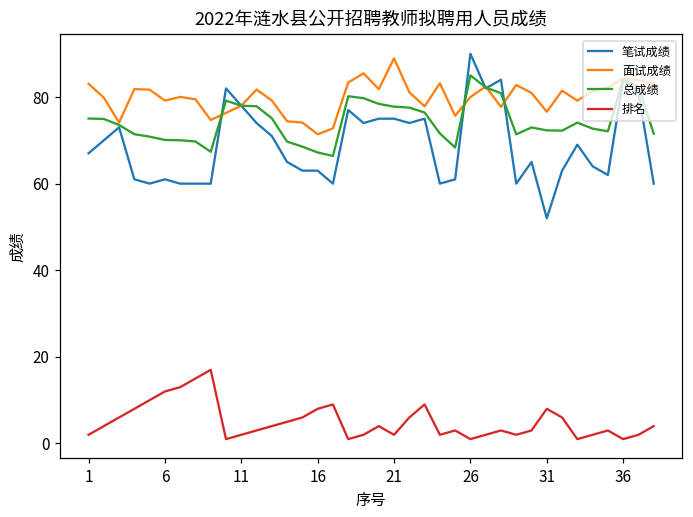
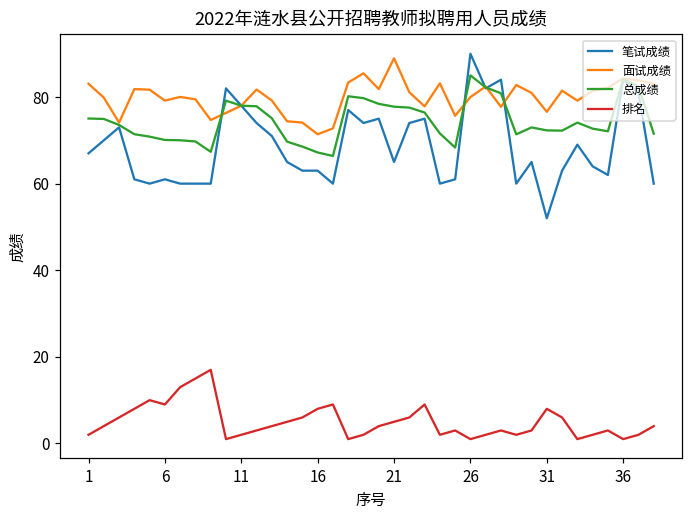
  {
    "笔试成绩": {
      "1": 67,
      "6": 61,
      "16": 63,
-     "21": 75,
+     "21": 65,
      "26": 90,
      "31": 52
    },
    "面试成绩": {
      "1": 83,
      "6": 79,
      "16": 71,
      "21": 89,
      "26": 80,
      "31": 77
    },
    "总成绩": {
      "1": 75,
      "6": 70,
      "16": 67,
      "21": 78,
      "26": 85,
      "31": 72
    },
    "排名": {
      "1": 2,
-     "6": 12,
+     "6": 9,
      "11": 2,
      "16": 8,
-     "21": 2,
+     "21": 5,
      "26": 1,
      "31": 8,
      "36": 1
    }
  }
